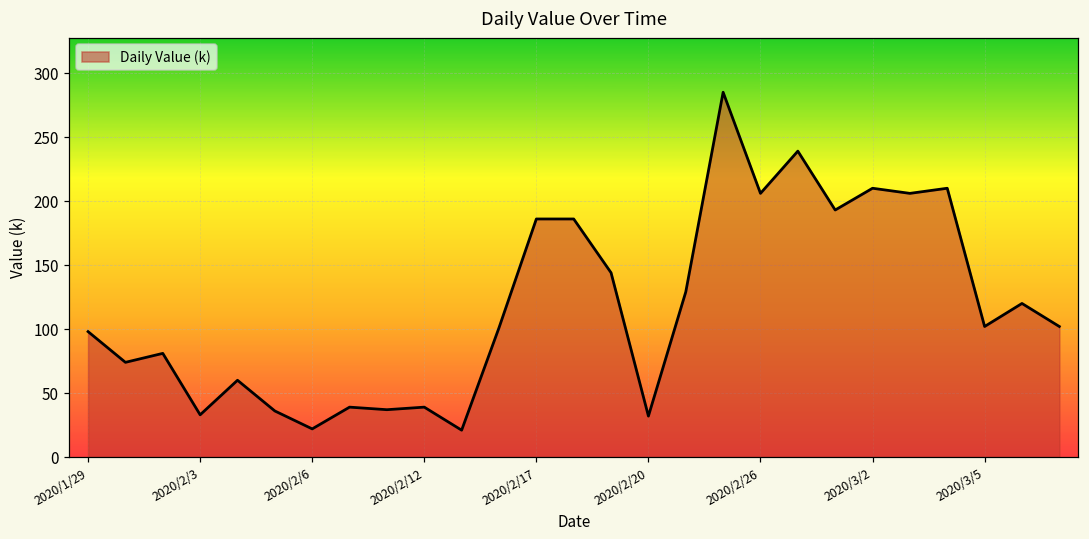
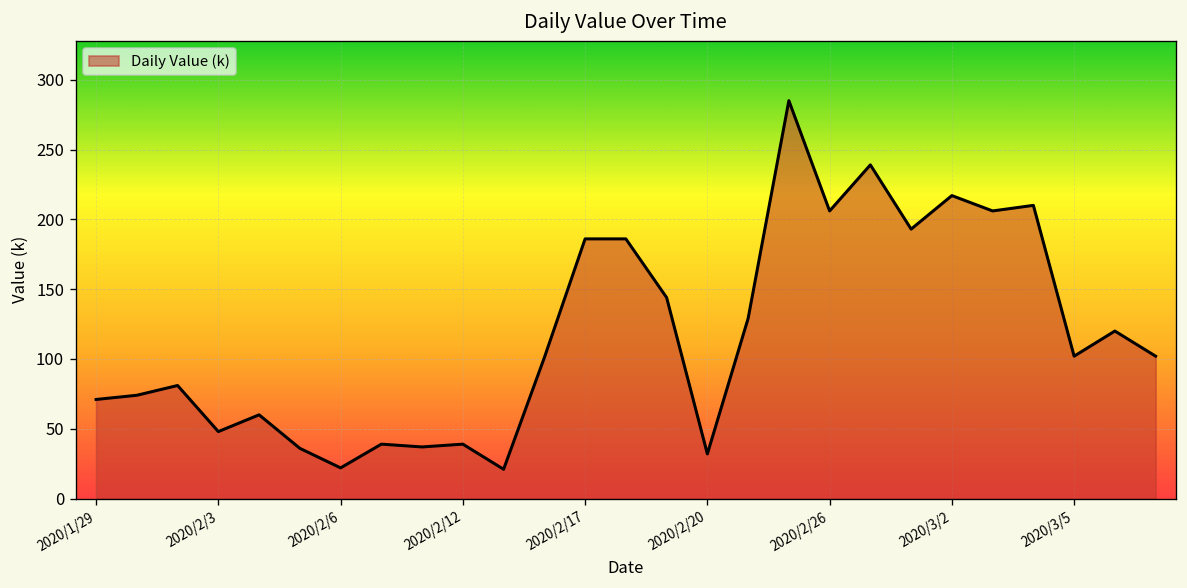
  {
-   "2020/1/29": 98,
-   "2020/2/3": 33,
+   "2020/1/29": 71,
+   "2020/2/3": 48,
    "2020/2/6": 22,
    "2020/2/12": 39,
    "2020/2/17": 186,
    "2020/2/20": 32,
    "2020/2/26": 206,
-   "2020/3/2": 210,
+   "2020/3/2": 217,
    "2020/3/5": 102
  }
